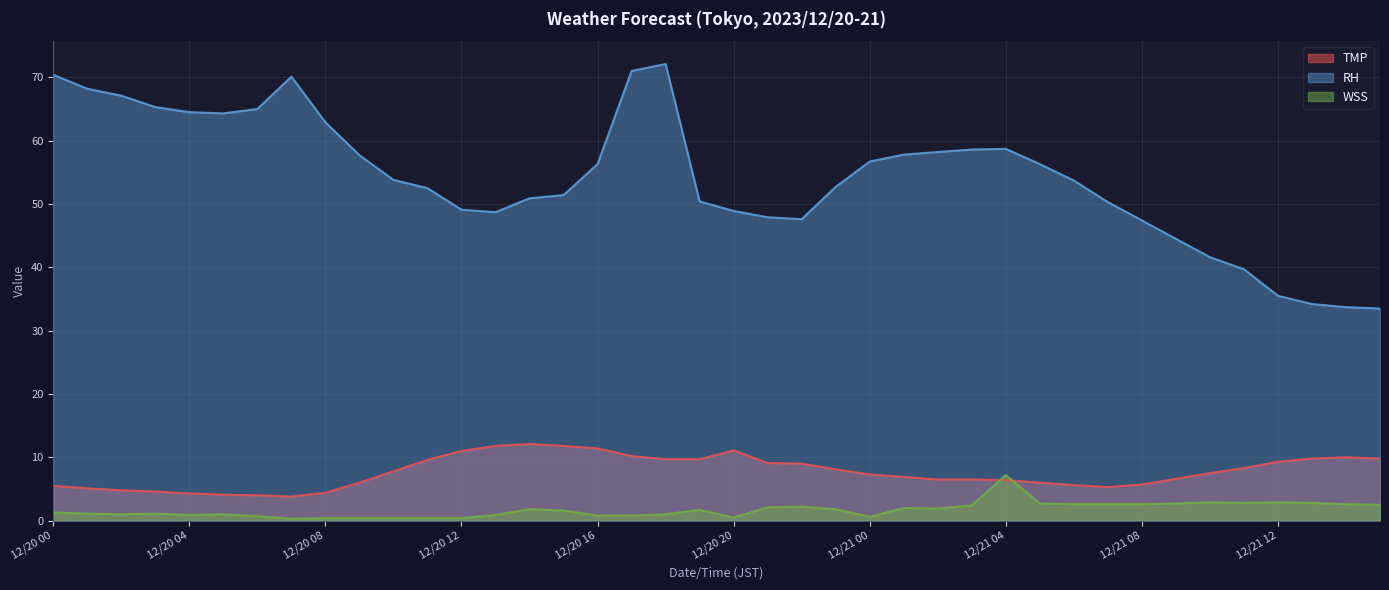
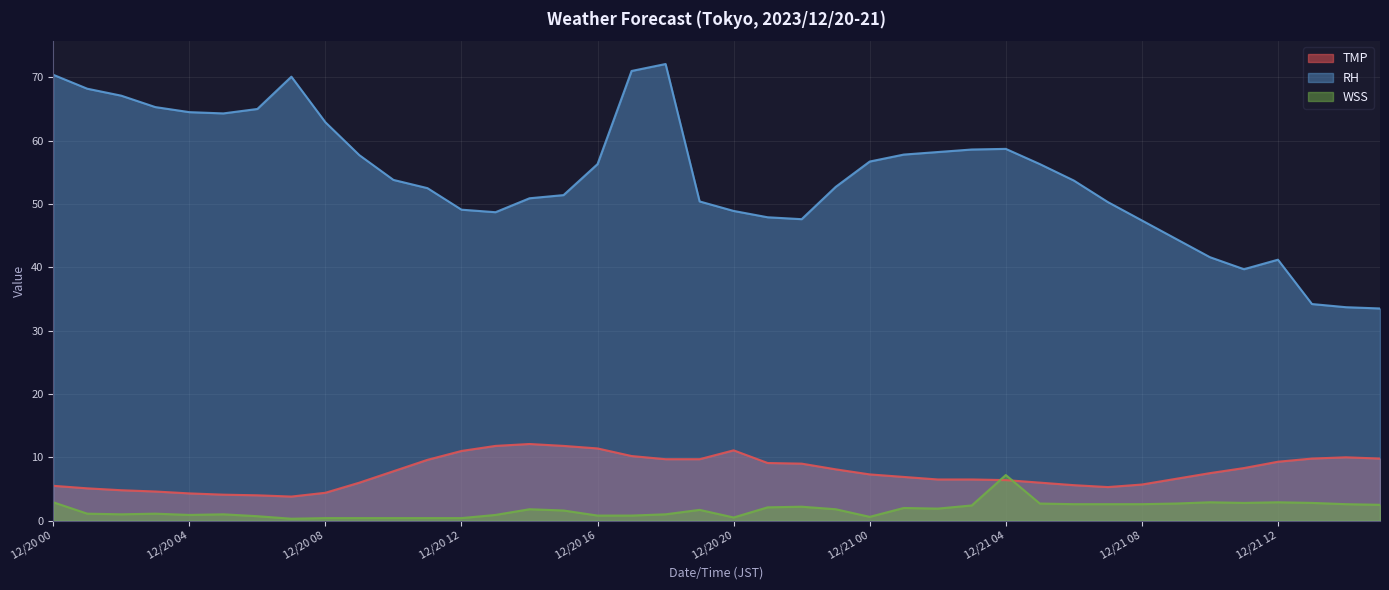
  {
    "TMP": {
      "12/20 00": 6,
      "12/20 04": 4,
      "12/20 08": 4,
      "12/20 12": 11,
      "12/20 16": 11,
      "12/20 20": 11,
      "12/21 00": 7,
      "12/21 04": 6,
      "12/21 08": 6,
      "12/21 12": 9
    },
    "RH": {
      "12/20 00": 70,
      "12/20 04": 65,
      "12/20 08": 63,
      "12/20 12": 49,
      "12/20 16": 56,
      "12/20 20": 49,
      "12/21 00": 57,
      "12/21 04": 59,
      "12/21 08": 47,
-     "12/21 12": 36
+     "12/21 12": 41
    },
    "WSS": {
-     "12/20 00": 1,
+     "12/20 00": 3,
      "12/20 04": 1,
      "12/20 08": 0,
      "12/20 12": 0,
      "12/20 16": 1,
      "12/20 20": 1,
      "12/21 00": 1,
      "12/21 04": 7,
      "12/21 08": 3,
      "12/21 12": 3
    }
  }
